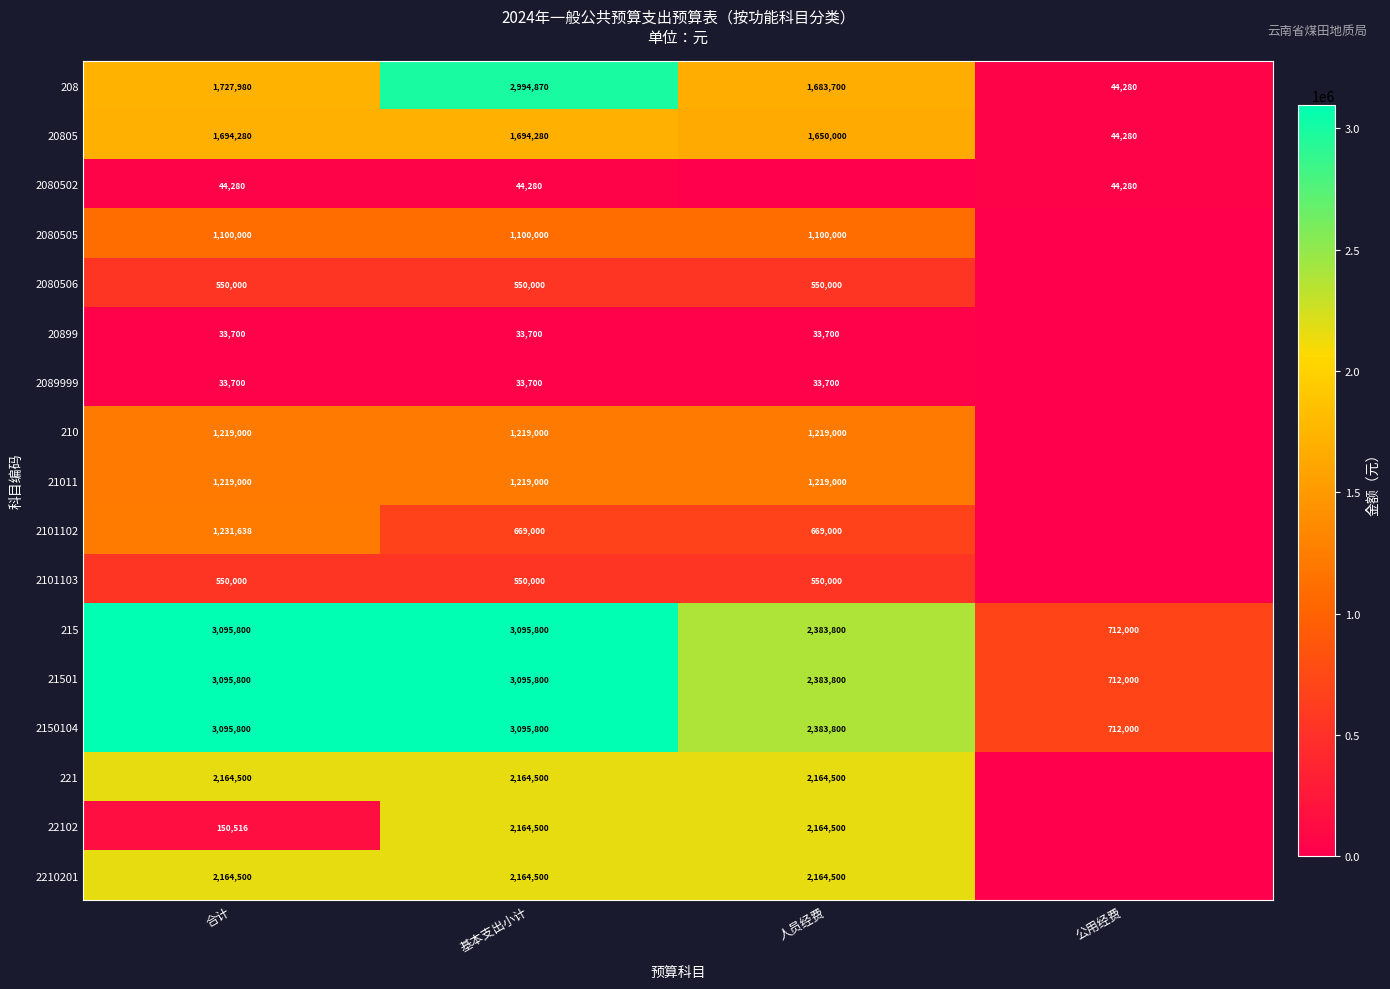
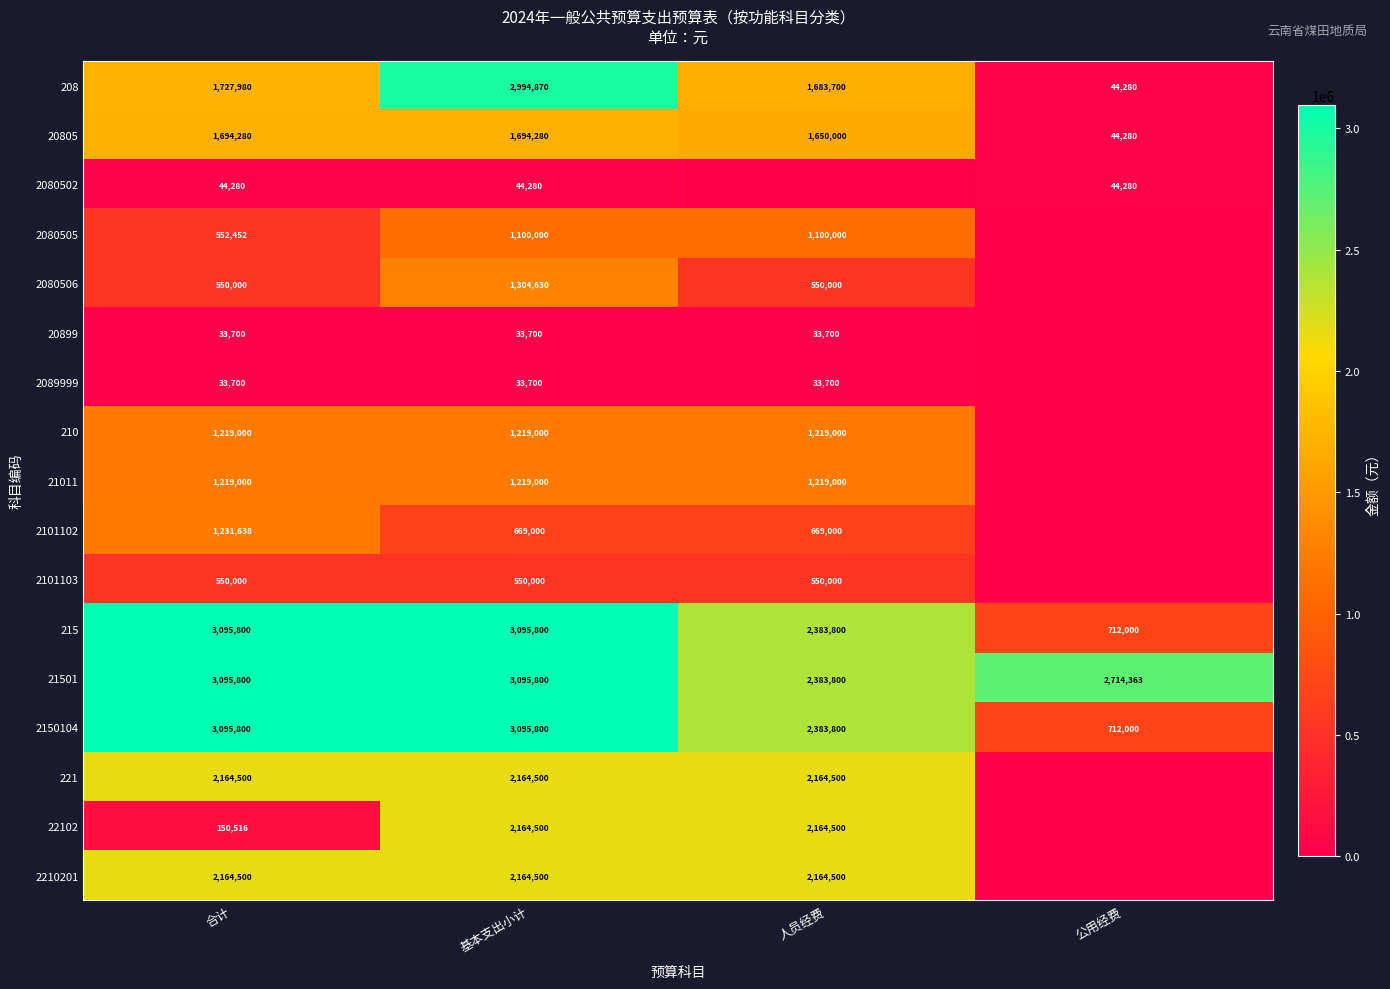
  {
    "208": {
      "合计": "1,727,980",
      "基本支出小计": "2,994,870",
      "人员经费": "1,683,700",
      "公用经费": "44,280"
    },
    "20805": {
      "合计": "1,694,280",
      "基本支出小计": "1,694,280",
      "人员经费": "1,650,000",
      "公用经费": "44,280"
    },
    "2080502": {
      "合计": "44,280",
      "基本支出小计": "44,280",
      "公用经费": "44,280"
    },
    "2080505": {
-     "合计": "1,100,000",
+     "合计": "552,452",
      "基本支出小计": "1,100,000",
      "人员经费": "1,100,000"
    },
    "2080506": {
      "合计": "550,000",
-     "基本支出小计": "550,000",
+     "基本支出小计": "1,304,630",
      "人员经费": "550,000"
    },
    "20899": {
      "合计": "33,700",
      "基本支出小计": "33,700",
      "人员经费": "33,700"
    },
    "2089999": {
      "合计": "33,700",
      "基本支出小计": "33,700",
      "人员经费": "33,700"
    },
    "210": {
      "合计": "1,219,000",
      "基本支出小计": "1,219,000",
      "人员经费": "1,219,000"
    },
    "21011": {
      "合计": "1,219,000",
      "基本支出小计": "1,219,000",
      "人员经费": "1,219,000"
    },
    "2101102": {
      "合计": "1,231,638",
      "基本支出小计": "669,000",
      "人员经费": "669,000"
    },
    "2101103": {
      "合计": "550,000",
      "基本支出小计": "550,000",
      "人员经费": "550,000"
    },
    "215": {
      "合计": "3,095,800",
      "基本支出小计": "3,095,800",
      "人员经费": "2,383,800",
      "公用经费": "712,000"
    },
    "21501": {
      "合计": "3,095,800",
      "基本支出小计": "3,095,800",
      "人员经费": "2,383,800",
-     "公用经费": "712,000"
+     "公用经费": "2,714,363"
    },
    "2150104": {
      "合计": "3,095,800",
      "基本支出小计": "3,095,800",
      "人员经费": "2,383,800",
      "公用经费": "712,000"
    },
    "221": {
      "合计": "2,164,500",
      "基本支出小计": "2,164,500",
      "人员经费": "2,164,500"
    },
    "22102": {
      "合计": "150,516",
      "基本支出小计": "2,164,500",
      "人员经费": "2,164,500"
    },
    "2210201": {
      "合计": "2,164,500",
      "基本支出小计": "2,164,500",
      "人员经费": "2,164,500"
    }
  }
